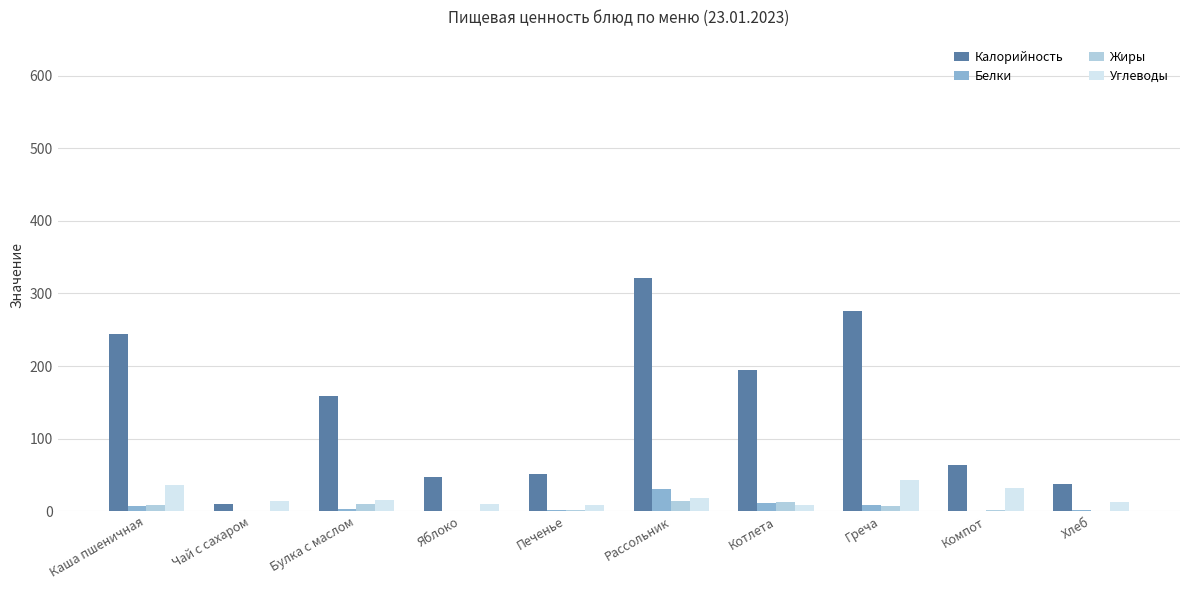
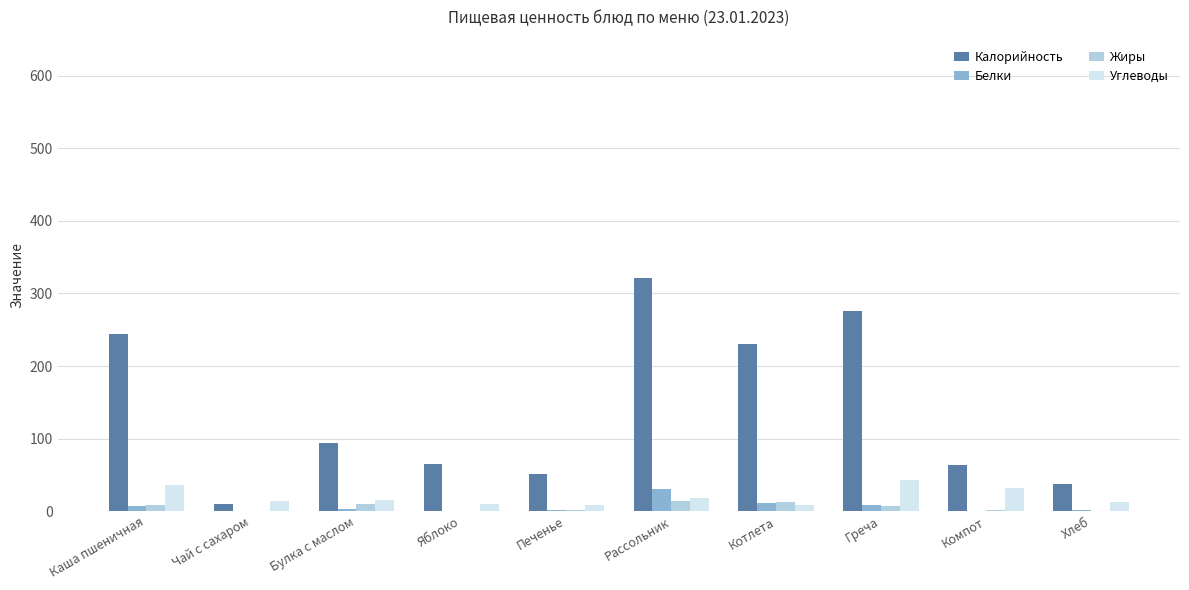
  {
    "Калорийность": {
      "Каша пшеничная": 240,
      "Чай с сахаром": 10,
-     "Булка с маслом": 160,
-     "Яблоко": 50,
+     "Булка с маслом": 90,
+     "Яблоко": 70,
      "Печенье": 50,
      "Рассольник": 320,
-     "Котлета": 190,
+     "Котлета": 230,
      "Греча": 280,
      "Компот": 60,
      "Хлеб": 40
    }
  }
